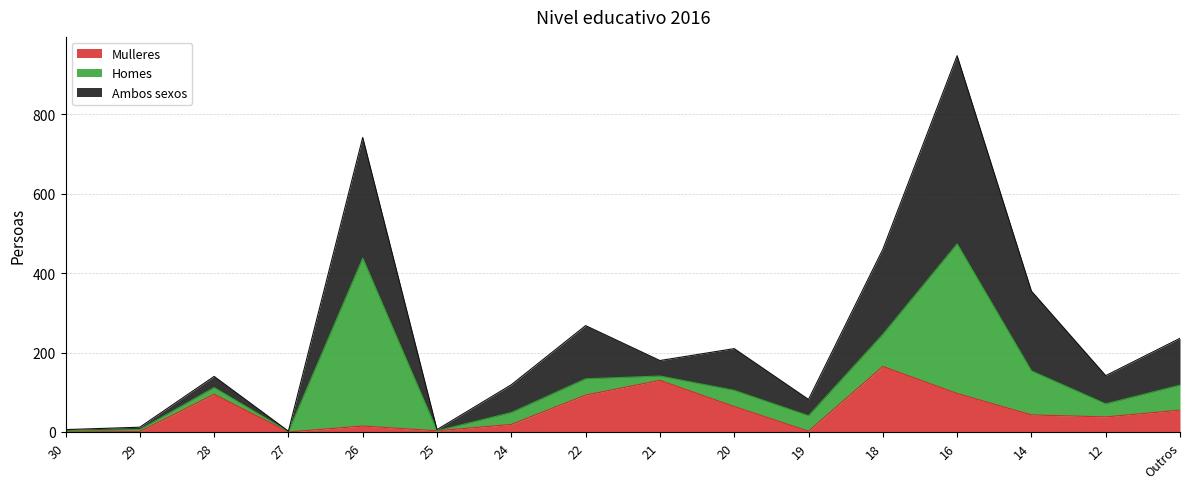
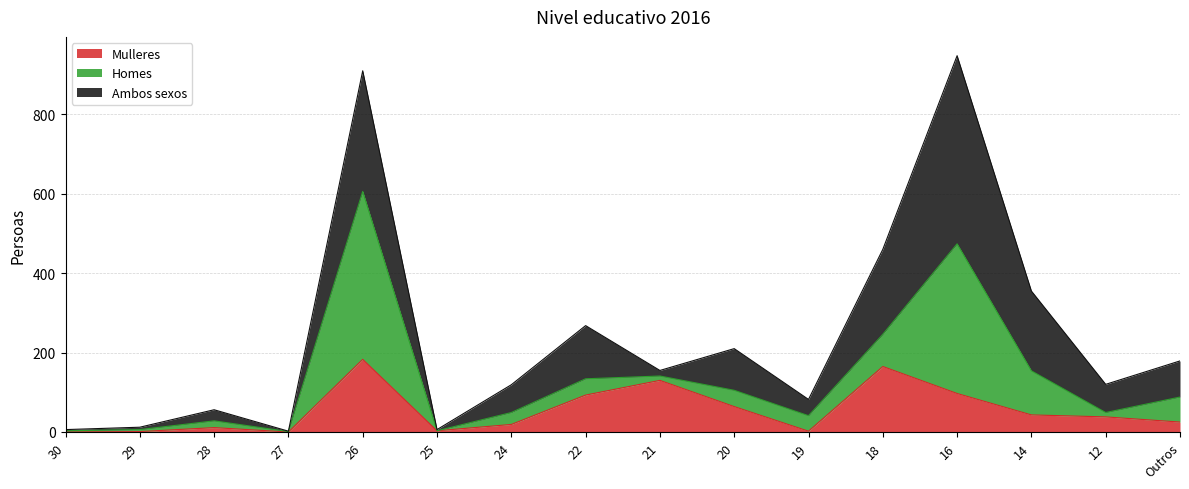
  {
    "Mulleres": {
-     "28": 100,
-     "26": 20,
+     "28": 10,
+     "26": 180,
      "24": 20,
      "22": 90,
      "21": 130,
      "20": 60,
      "19": 0,
      "18": 170,
      "16": 100,
      "14": 40,
      "12": 40,
-     "Outros": 60
+     "Outros": 30
    },
    "Homes": {
      "28": 20,
      "26": 420,
      "24": 30,
      "22": 40,
      "21": 10,
      "20": 40,
      "19": 40,
      "18": 80,
      "16": 380,
      "14": 110,
-     "12": 30,
+     "12": 10,
      "Outros": 60
    },
    "Ambos sexos": {
      "28": 30,
      "26": 300,
      "24": 70,
      "22": 130,
-     "21": 40,
+     "21": 10,
      "20": 110,
      "19": 40,
      "18": 210,
      "16": 470,
      "14": 200,
      "12": 70,
-     "Outros": 120
+     "Outros": 90
    }
  }
